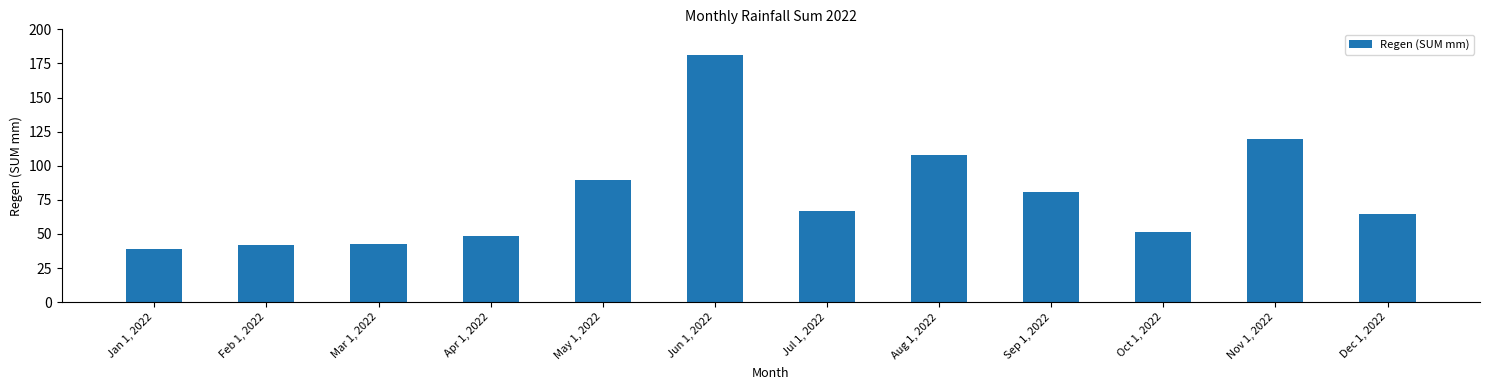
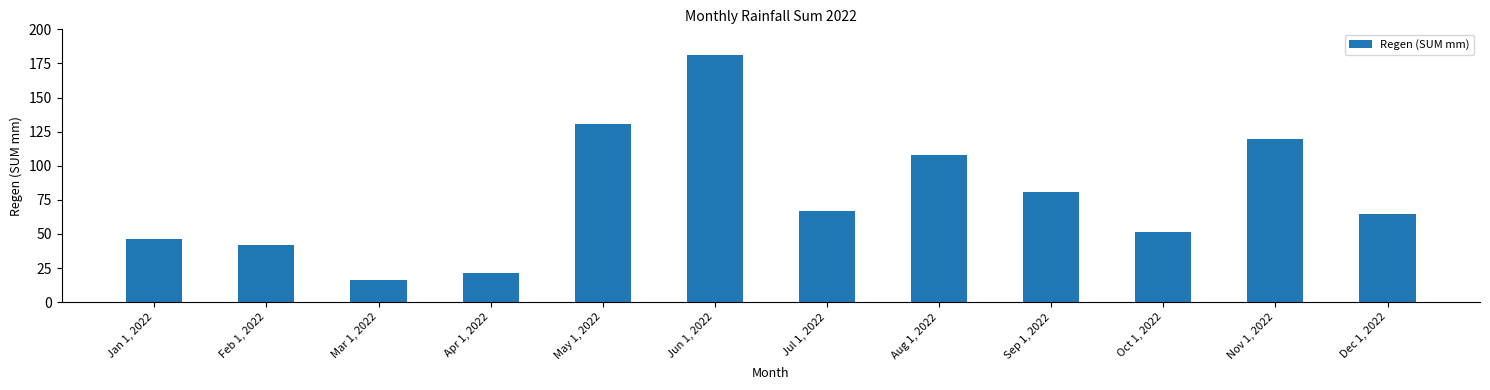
  {
-   "Jan 1, 2022": 39,
+   "Jan 1, 2022": 46,
    "Feb 1, 2022": 42,
-   "Mar 1, 2022": 43,
-   "Apr 1, 2022": 48,
-   "May 1, 2022": 90,
+   "Mar 1, 2022": 16,
+   "Apr 1, 2022": 21,
+   "May 1, 2022": 131,
    "Jun 1, 2022": 181,
    "Jul 1, 2022": 67,
    "Aug 1, 2022": 108,
    "Sep 1, 2022": 81,
    "Oct 1, 2022": 52,
    "Nov 1, 2022": 119,
    "Dec 1, 2022": 65
  }
